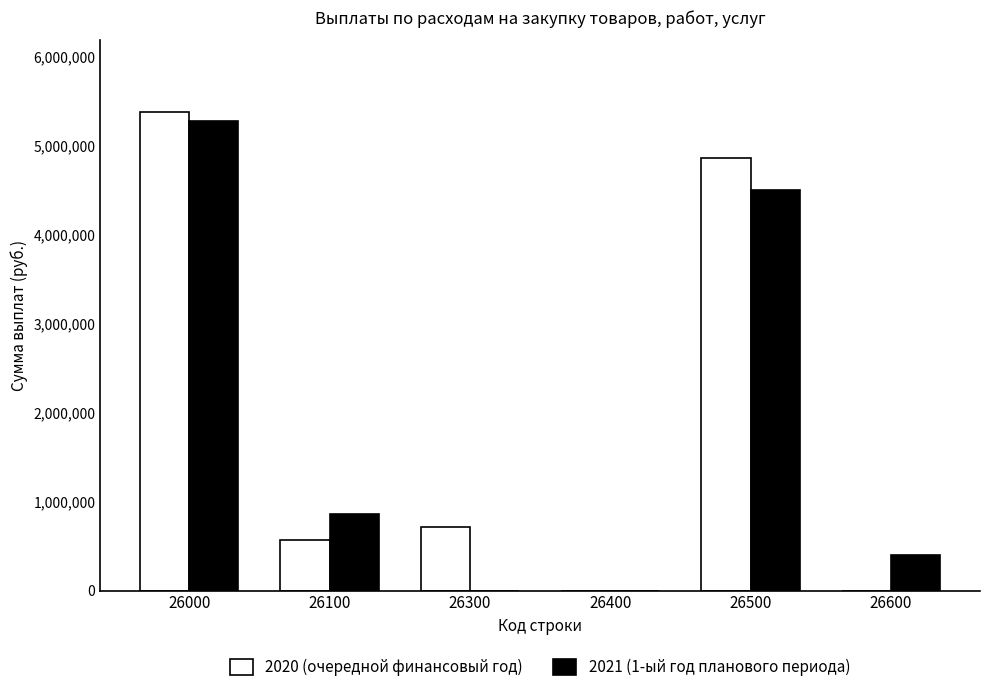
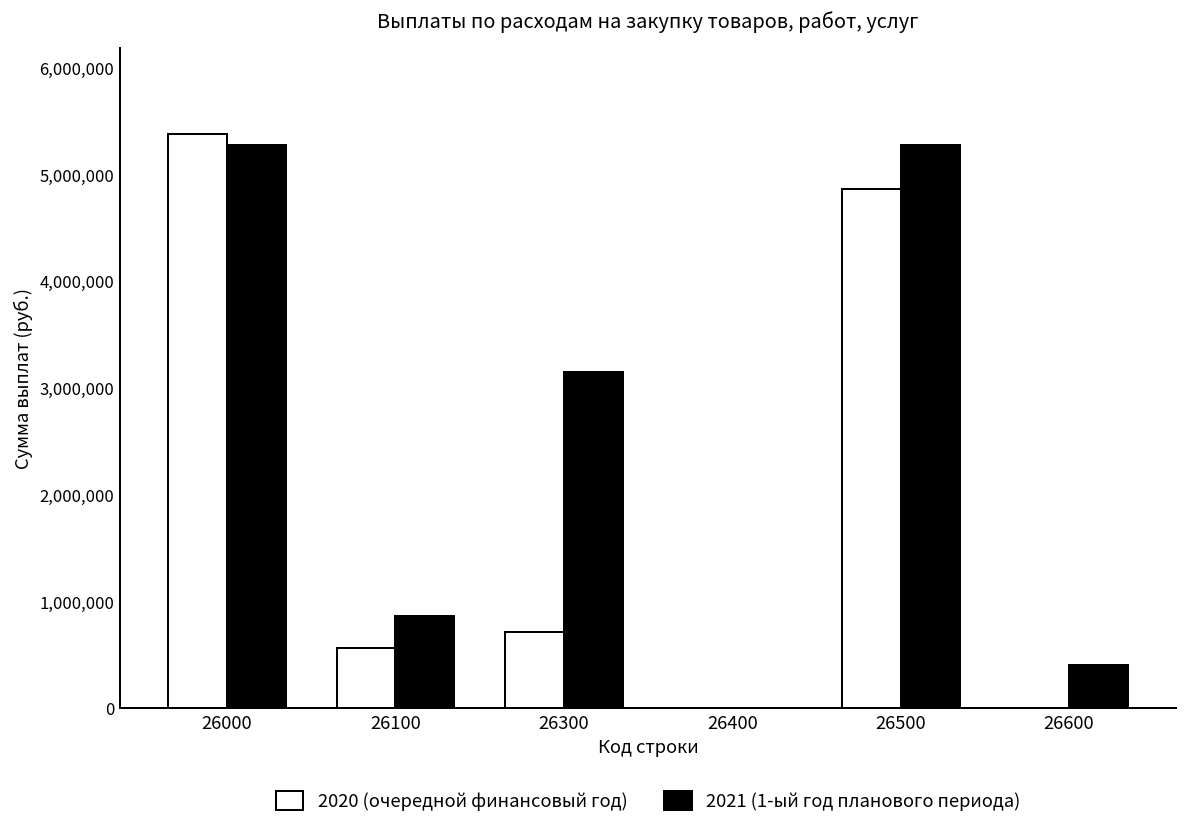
  {
    "2020 (очередной финансовый год)": {
      "26000": "5,400,000",
      "26100": "600,000",
      "26300": "700,000",
      "26400": "0",
      "26500": "4,900,000",
      "26600": "0"
    },
    "2021 (1-ый год планового периода)": {
      "26000": "5,300,000",
      "26100": "900,000",
-     "26300": "0",
+     "26300": "3,100,000",
      "26400": "0",
-     "26500": "4,500,000",
+     "26500": "5,300,000",
      "26600": "400,000"
    }
  }
